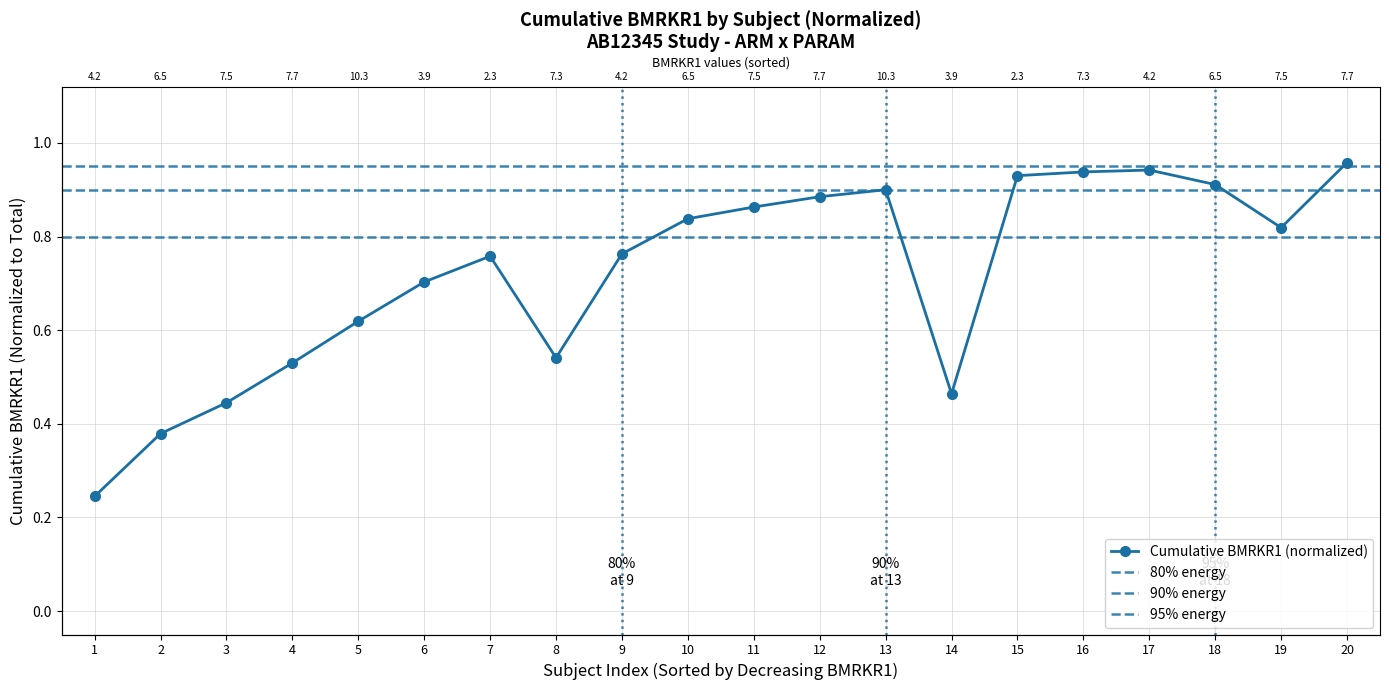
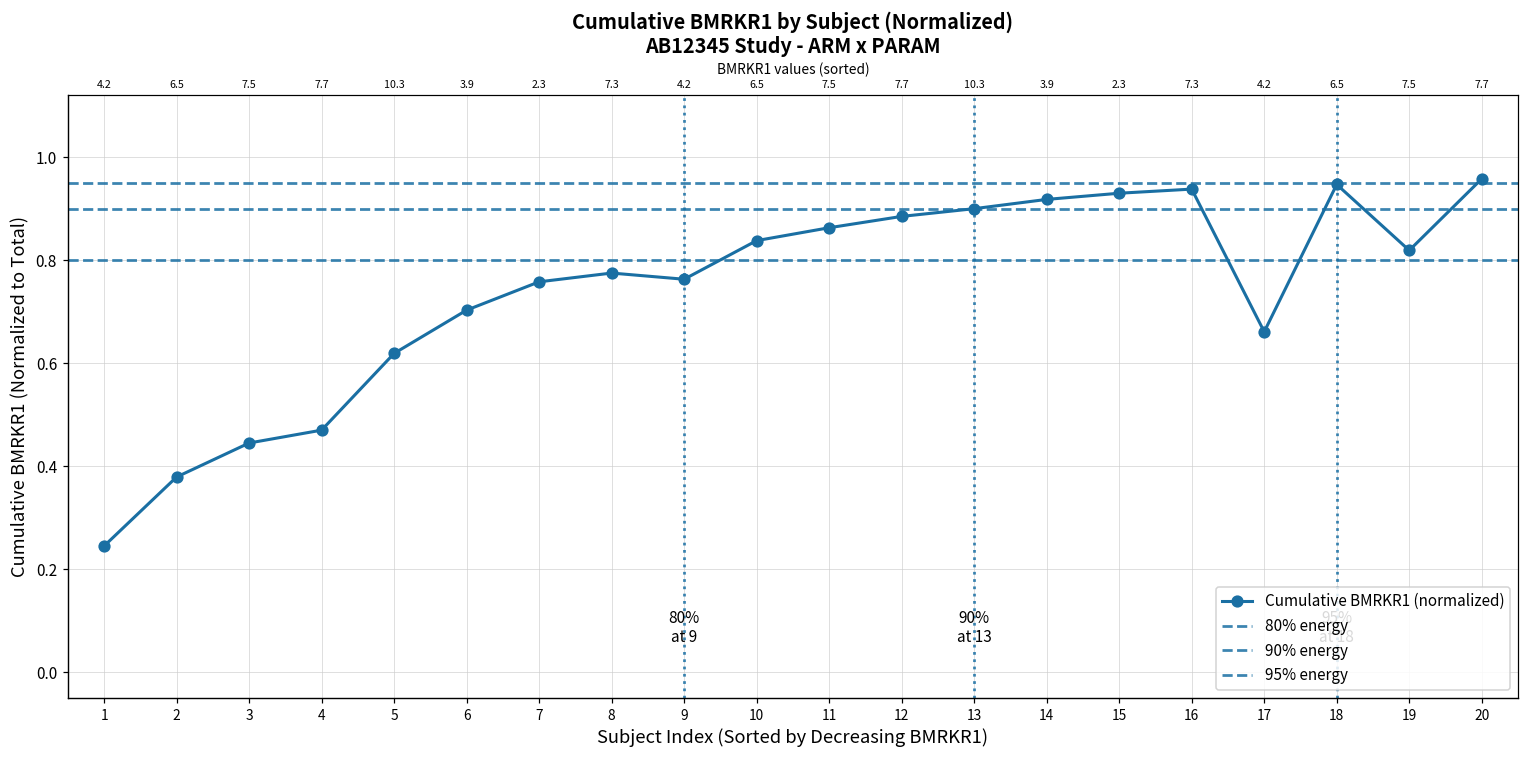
  {
    "1": 0.25,
    "2": 0.38,
    "3": 0.45,
-   "4": 0.53,
+   "4": 0.47,
    "5": 0.62,
    "6": 0.70,
    "7": 0.76,
-   "8": 0.54,
+   "8": 0.78,
    "9": 0.76,
    "10": 0.84,
    "11": 0.86,
    "12": 0.89,
    "13": 0.90,
-   "14": 0.46,
+   "14": 0.92,
    "15": 0.93,
    "16": 0.94,
-   "17": 0.94,
-   "18": 0.91,
+   "17": 0.66,
+   "18": 0.95,
    "19": 0.82,
    "20": 0.96
  }
